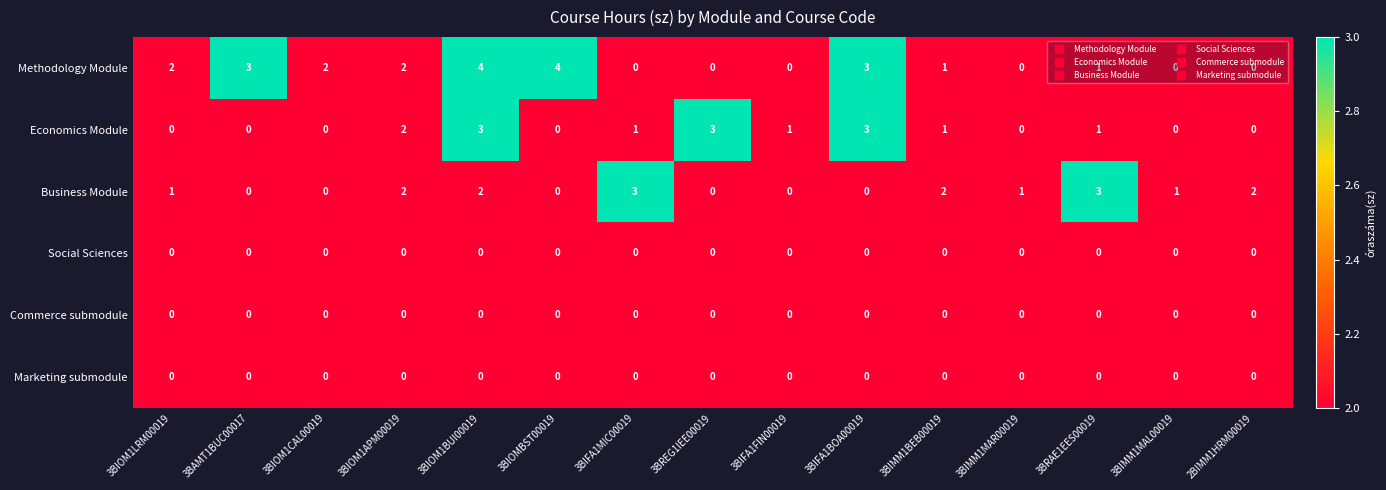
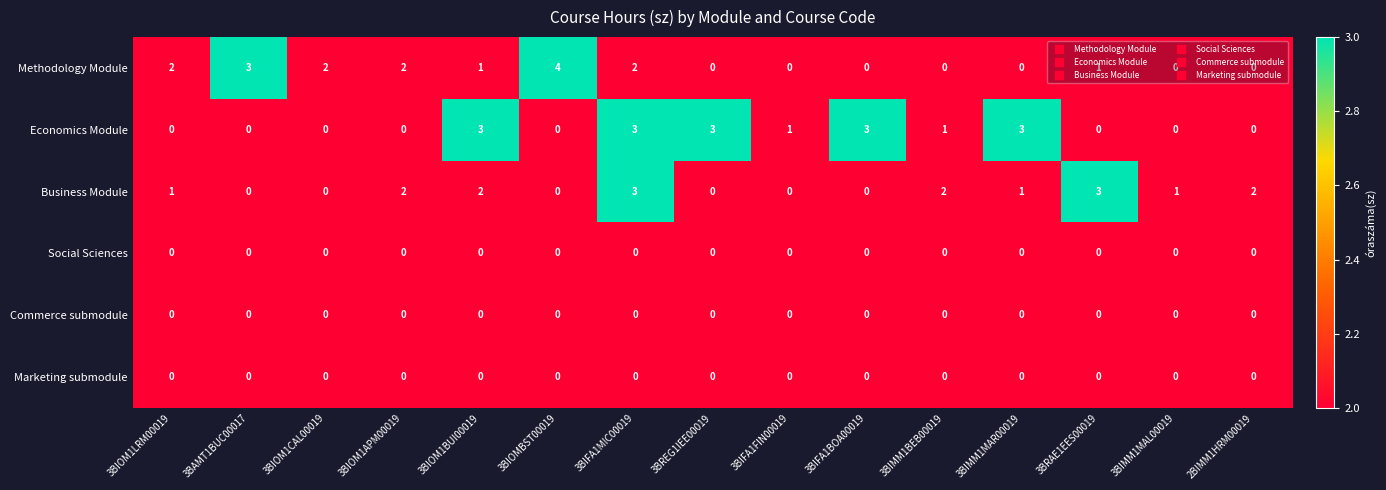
  {
    "Methodology Module": {
      "3BIOM1LRM00019": 2,
      "3BAMT1BUC00017": 3,
      "3BIOM1CAL00019": 2,
      "3BIOM1APM00019": 2,
-     "3BIOM1BUI00019": 4,
+     "3BIOM1BUI00019": 1,
      "3BIOMBST00019": 4,
-     "3BIFA1MIC00019": 0,
+     "3BIFA1MIC00019": 2,
      "3BREG1IEE00019": 0,
      "3BIFA1FIN00019": 0,
-     "3BIFA1BOA00019": 3,
-     "3BIMM1BEB00019": 1,
+     "3BIFA1BOA00019": 0,
+     "3BIMM1BEB00019": 0,
      "3BIMM1MAR00019": 0
    },
    "Economics Module": {
      "3BIOM1LRM00019": 0,
      "3BAMT1BUC00017": 0,
      "3BIOM1CAL00019": 0,
-     "3BIOM1APM00019": 2,
+     "3BIOM1APM00019": 0,
      "3BIOM1BUI00019": 3,
      "3BIOMBST00019": 0,
-     "3BIFA1MIC00019": 1,
+     "3BIFA1MIC00019": 3,
      "3BREG1IEE00019": 3,
      "3BIFA1FIN00019": 1,
      "3BIFA1BOA00019": 3,
      "3BIMM1BEB00019": 1,
-     "3BIMM1MAR00019": 0,
-     "3BRAE1EES00019": 1,
+     "3BIMM1MAR00019": 3,
+     "3BRAE1EES00019": 0,
      "3BIMM1MAL00019": 0,
      "2BIMM1HRM00019": 0
    },
    "Business Module": {
      "3BIOM1LRM00019": 1,
      "3BAMT1BUC00017": 0,
      "3BIOM1CAL00019": 0,
      "3BIOM1APM00019": 2,
      "3BIOM1BUI00019": 2,
      "3BIOMBST00019": 0,
      "3BIFA1MIC00019": 3,
      "3BREG1IEE00019": 0,
      "3BIFA1FIN00019": 0,
      "3BIFA1BOA00019": 0,
      "3BIMM1BEB00019": 2,
      "3BIMM1MAR00019": 1,
      "3BRAE1EES00019": 3,
      "3BIMM1MAL00019": 1,
      "2BIMM1HRM00019": 2
    },
    "Social Sciences": {
      "3BIOM1LRM00019": 0,
      "3BAMT1BUC00017": 0,
      "3BIOM1CAL00019": 0,
      "3BIOM1APM00019": 0,
      "3BIOM1BUI00019": 0,
      "3BIOMBST00019": 0,
      "3BIFA1MIC00019": 0,
      "3BREG1IEE00019": 0,
      "3BIFA1FIN00019": 0,
      "3BIFA1BOA00019": 0,
      "3BIMM1BEB00019": 0,
      "3BIMM1MAR00019": 0,
      "3BRAE1EES00019": 0,
      "3BIMM1MAL00019": 0,
      "2BIMM1HRM00019": 0
    },
    "Commerce submodule": {
      "3BIOM1LRM00019": 0,
      "3BAMT1BUC00017": 0,
      "3BIOM1CAL00019": 0,
      "3BIOM1APM00019": 0,
      "3BIOM1BUI00019": 0,
      "3BIOMBST00019": 0,
      "3BIFA1MIC00019": 0,
      "3BREG1IEE00019": 0,
      "3BIFA1FIN00019": 0,
      "3BIFA1BOA00019": 0,
      "3BIMM1BEB00019": 0,
      "3BIMM1MAR00019": 0,
      "3BRAE1EES00019": 0,
      "3BIMM1MAL00019": 0,
      "2BIMM1HRM00019": 0
    },
    "Marketing submodule": {
      "3BIOM1LRM00019": 0,
      "3BAMT1BUC00017": 0,
      "3BIOM1CAL00019": 0,
      "3BIOM1APM00019": 0,
      "3BIOM1BUI00019": 0,
      "3BIOMBST00019": 0,
      "3BIFA1MIC00019": 0,
      "3BREG1IEE00019": 0,
      "3BIFA1FIN00019": 0,
      "3BIFA1BOA00019": 0,
      "3BIMM1BEB00019": 0,
      "3BIMM1MAR00019": 0,
      "3BRAE1EES00019": 0,
      "3BIMM1MAL00019": 0,
      "2BIMM1HRM00019": 0
    }
  }
